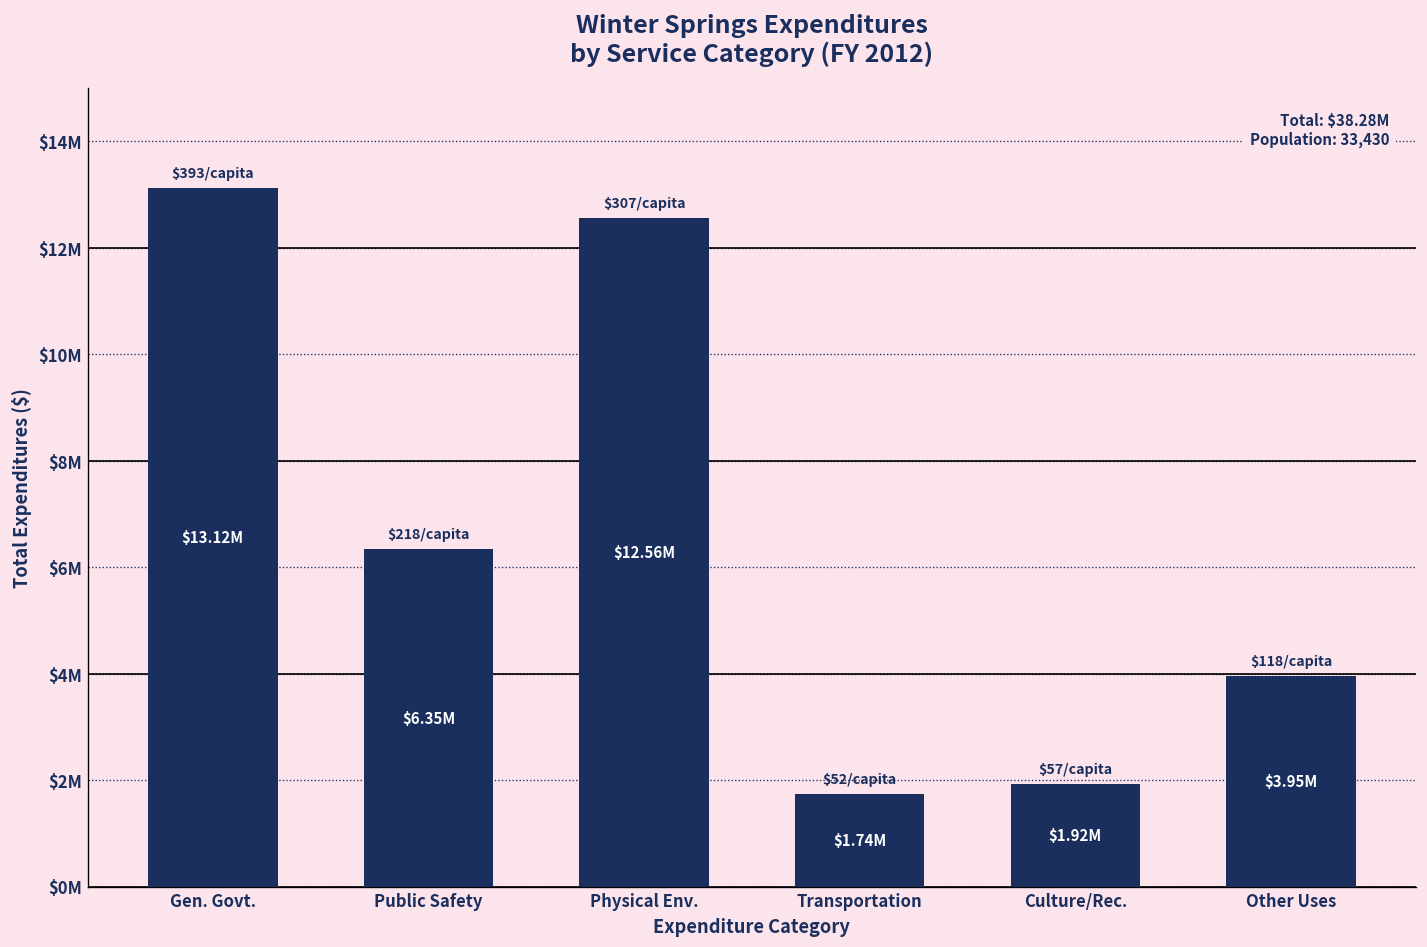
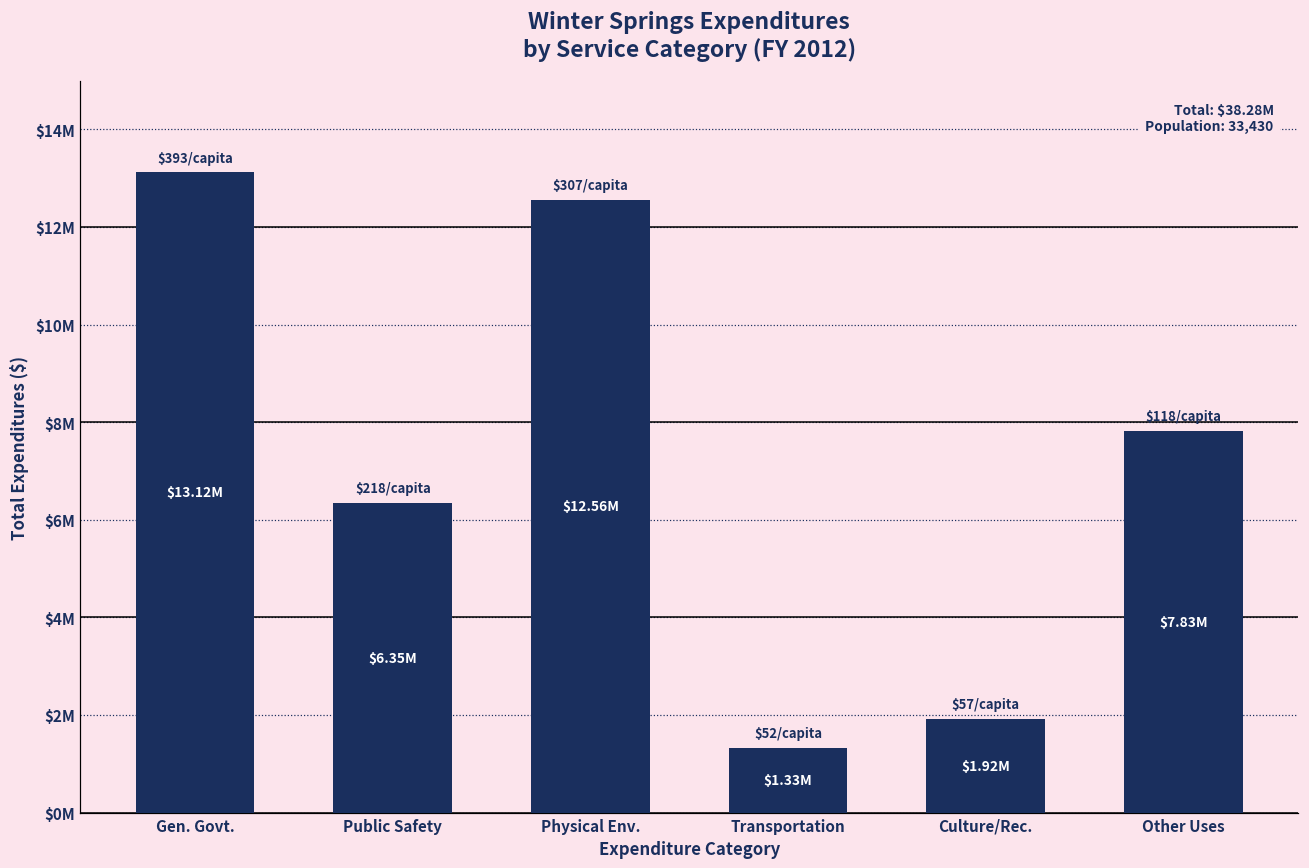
  {
    "Gen. Govt.": "$13.12M",
    "Public Safety": "$6.35M",
    "Physical Env.": "$12.56M",
-   "Transportation": "$1.74M",
+   "Transportation": "$1.33M",
    "Culture/Rec.": "$1.92M",
-   "Other Uses": "$3.95M"
+   "Other Uses": "$7.83M"
  }
